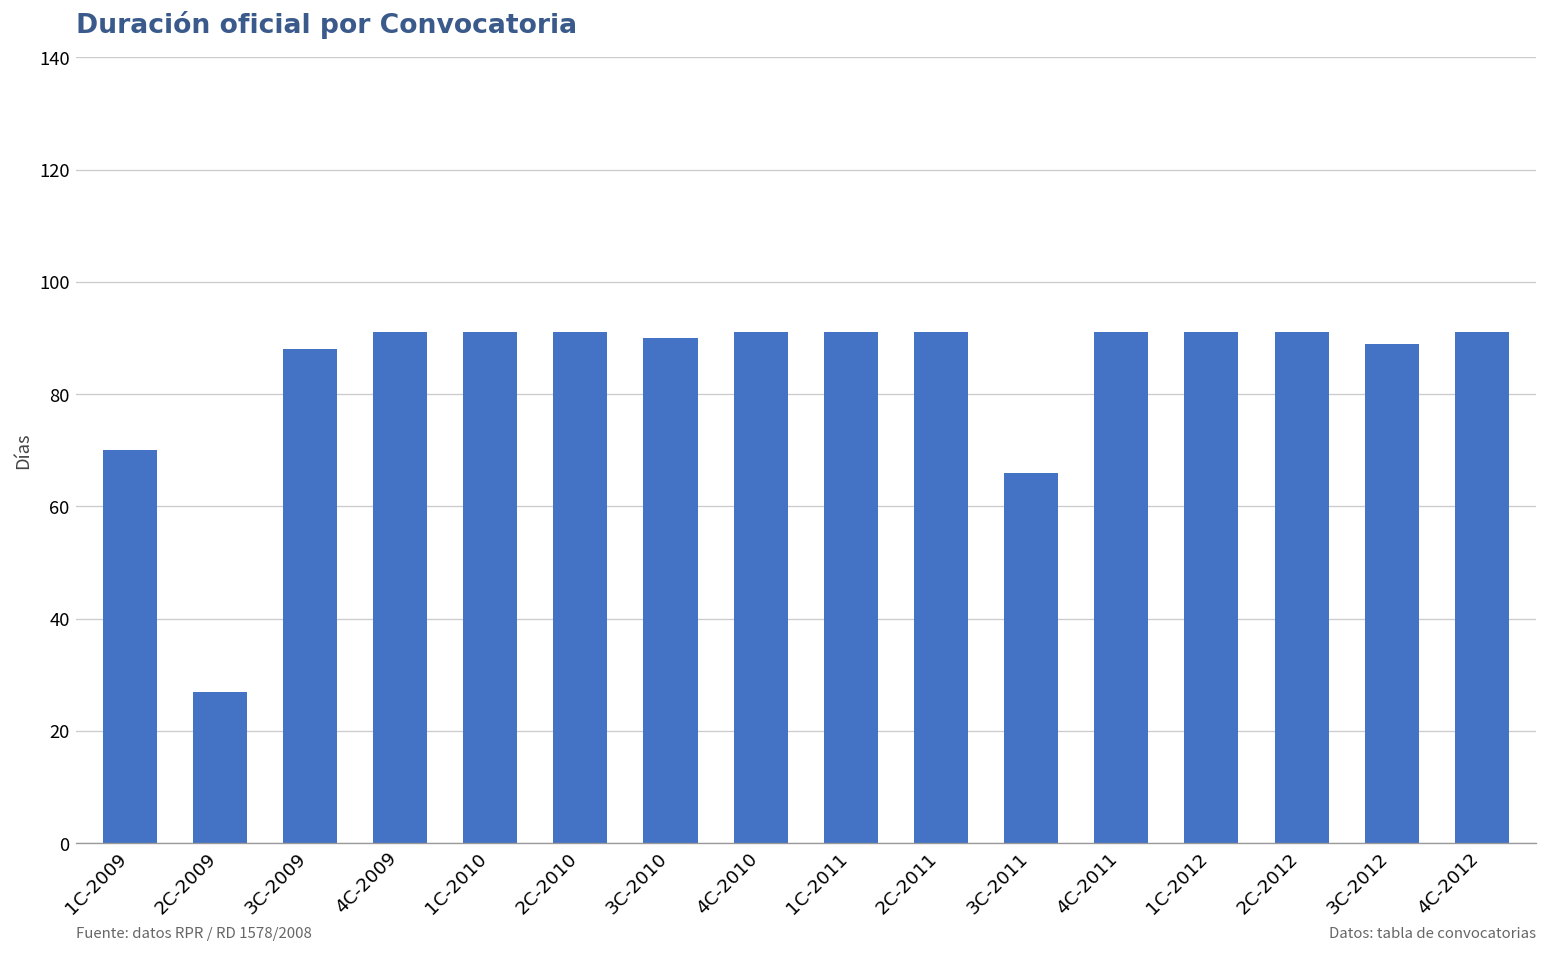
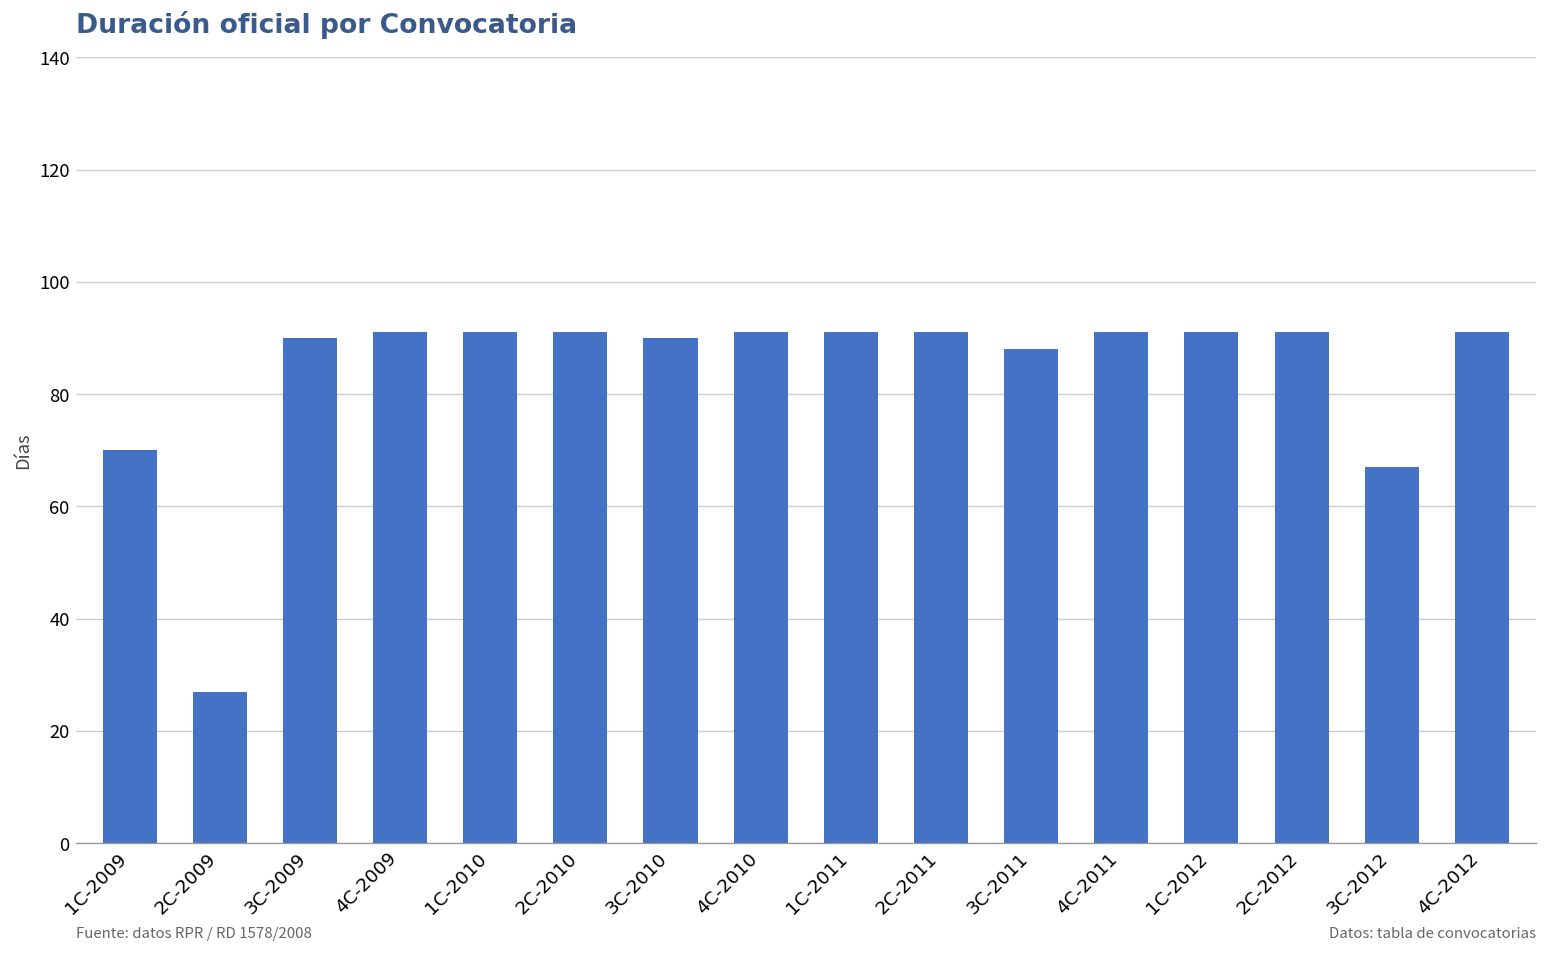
  {
    "1C-2009": 70,
    "2C-2009": 27,
-   "3C-2009": 88,
+   "3C-2009": 90,
    "4C-2009": 91,
    "1C-2010": 91,
    "2C-2010": 91,
    "3C-2010": 90,
    "4C-2010": 91,
    "1C-2011": 91,
    "2C-2011": 91,
-   "3C-2011": 66,
+   "3C-2011": 88,
    "4C-2011": 91,
    "1C-2012": 91,
    "2C-2012": 91,
-   "3C-2012": 89,
+   "3C-2012": 67,
    "4C-2012": 91
  }
